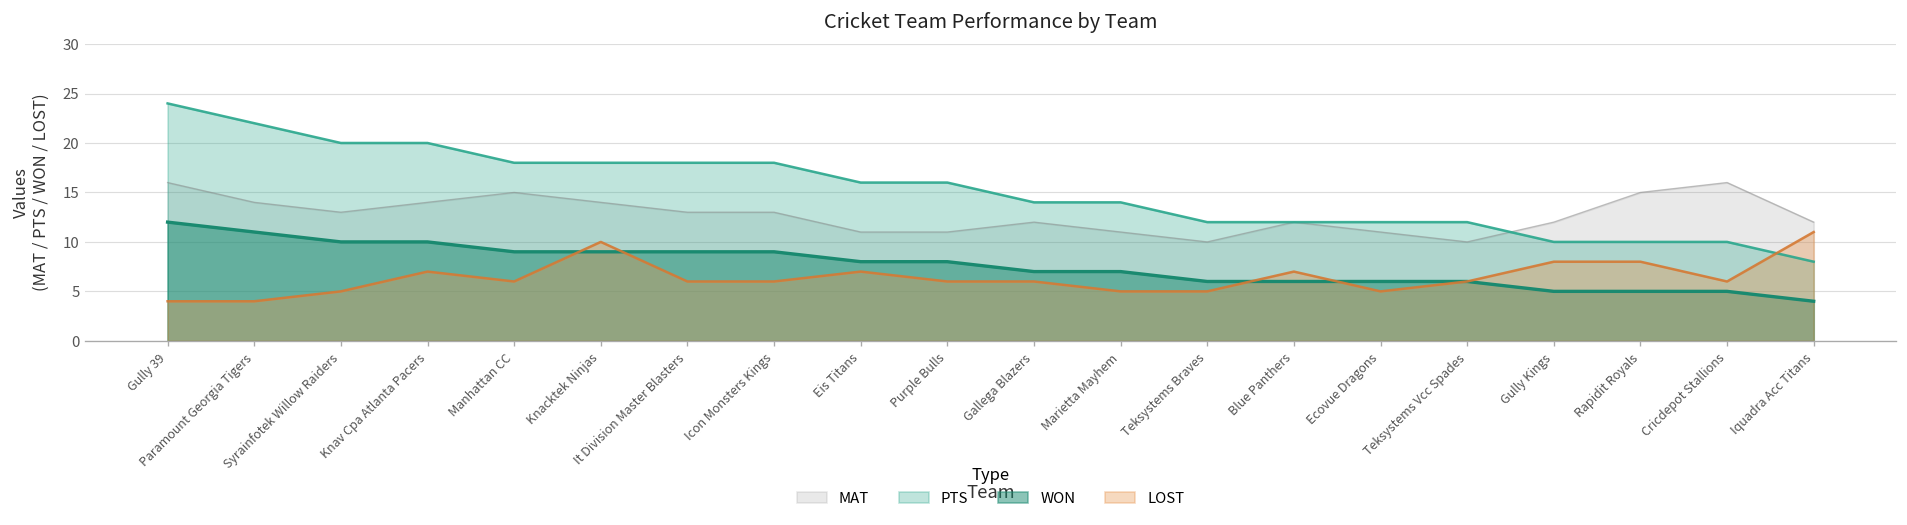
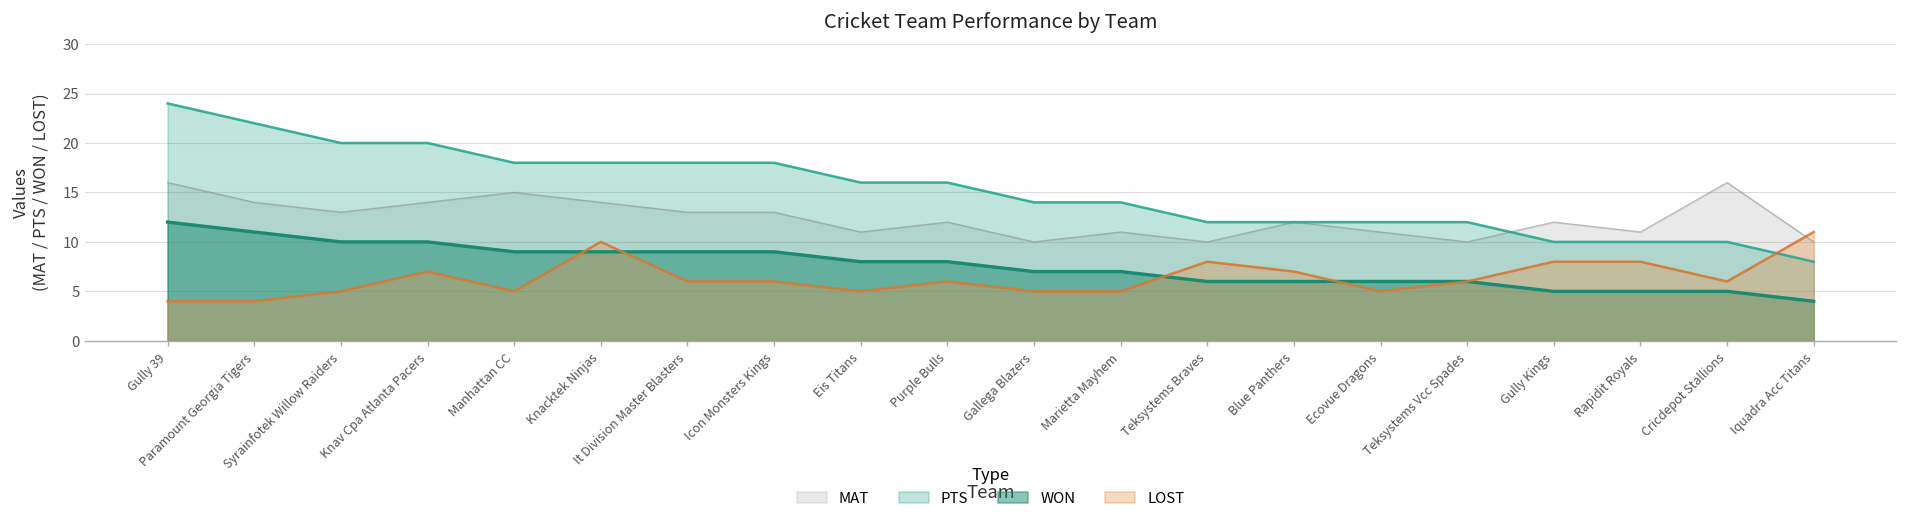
  {
    "MAT": {
      "Gully 39": 16,
      "Paramount Georgia Tigers": 14,
      "Syrainfotek Willow Raiders": 13,
      "Knav Cpa Atlanta Pacers": 14,
      "Manhattan CC": 15,
      "Knacktek Ninjas": 14,
      "It Division Master Blasters": 13,
      "Icon Monsters Kings": 13,
      "Eis Titans": 11,
-     "Purple Bulls": 11,
-     "Gallega Blazers": 12,
+     "Purple Bulls": 12,
+     "Gallega Blazers": 10,
      "Marietta Mayhem": 11,
      "Teksystems Braves": 10,
      "Ecovue Dragons": 11,
      "Teksystems Vcc Spades": 10,
      "Gully Kings": 12,
-     "Rapidit Royals": 15,
+     "Rapidit Royals": 11,
      "Cricdepot Stallions": 16,
-     "Iquadra Acc Titans": 12
+     "Iquadra Acc Titans": 10
    },
    "LOST": {
      "Gully 39": 4,
      "Paramount Georgia Tigers": 4,
      "Syrainfotek Willow Raiders": 5,
      "Knav Cpa Atlanta Pacers": 7,
-     "Manhattan CC": 6,
+     "Manhattan CC": 5,
      "Knacktek Ninjas": 10,
      "It Division Master Blasters": 6,
      "Icon Monsters Kings": 6,
-     "Eis Titans": 7,
+     "Eis Titans": 5,
      "Purple Bulls": 6,
-     "Gallega Blazers": 6,
+     "Gallega Blazers": 5,
      "Marietta Mayhem": 5,
-     "Teksystems Braves": 5,
+     "Teksystems Braves": 8,
      "Blue Panthers": 7,
      "Ecovue Dragons": 5,
      "Gully Kings": 8,
      "Rapidit Royals": 8,
      "Cricdepot Stallions": 6,
      "Iquadra Acc Titans": 11
    }
  }
